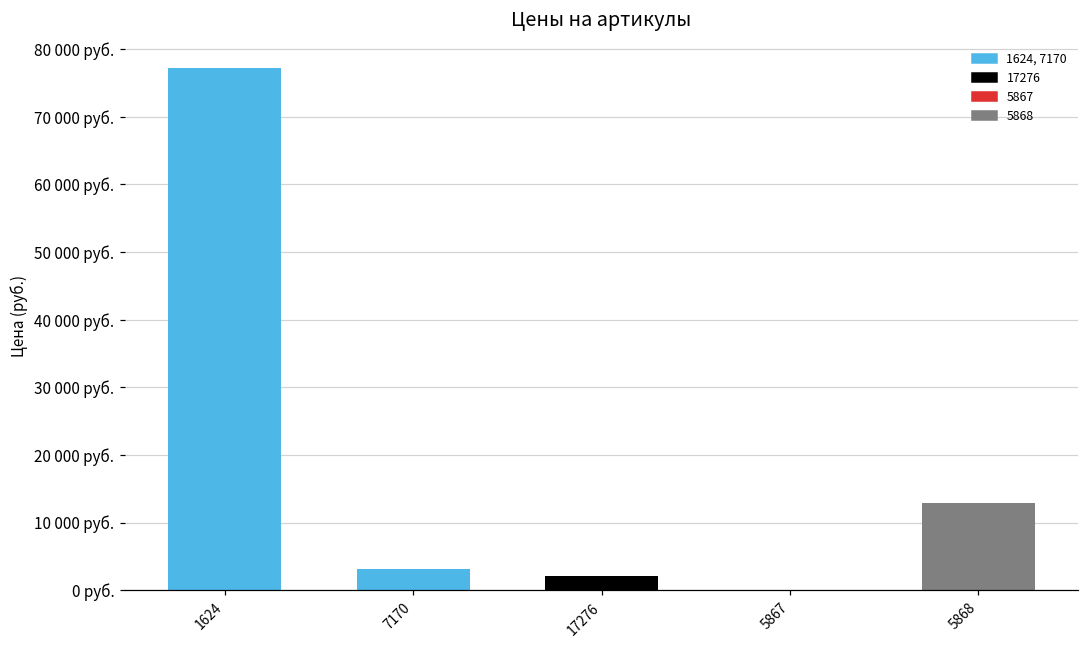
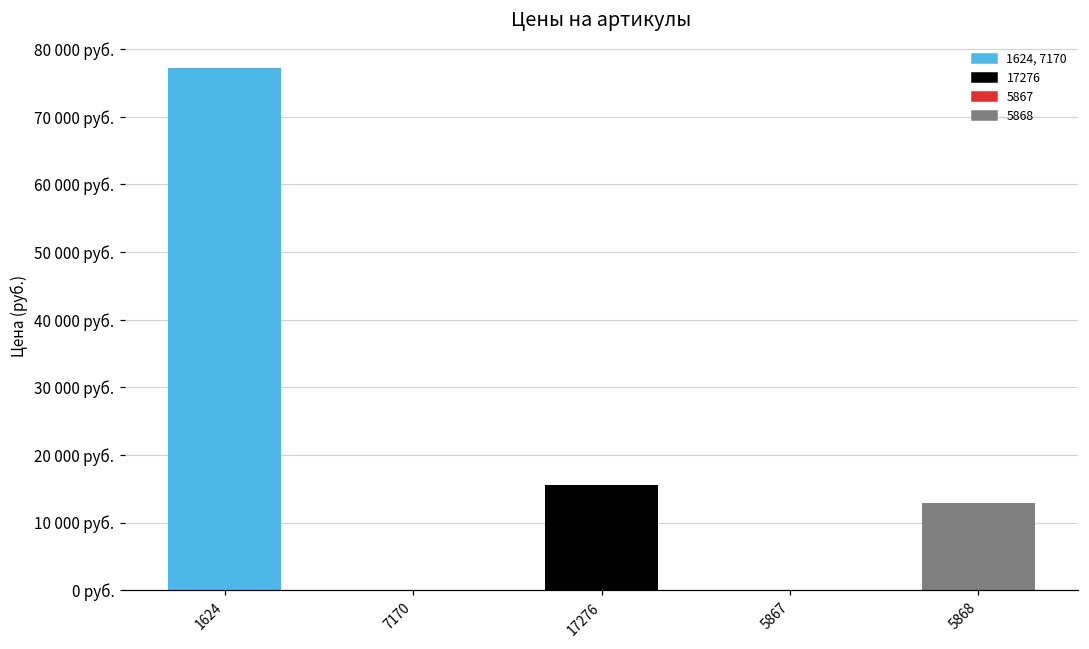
  {
    "1624": "77000 руб.",
-   "7170": "3000 руб.",
-   "17276": "2000 руб.",
+   "7170": "0 руб.",
+   "17276": "16000 руб.",
    "5867": "0 руб.",
    "5868": "13000 руб."
  }
